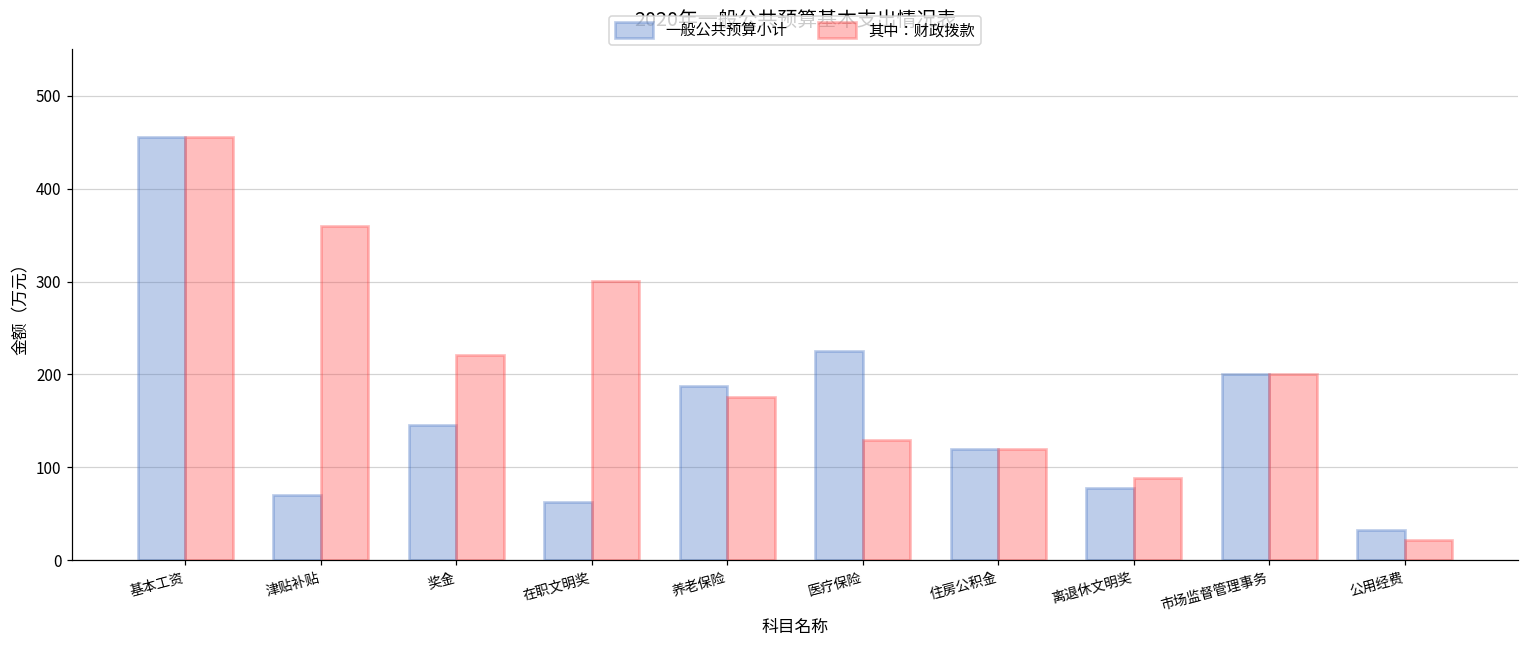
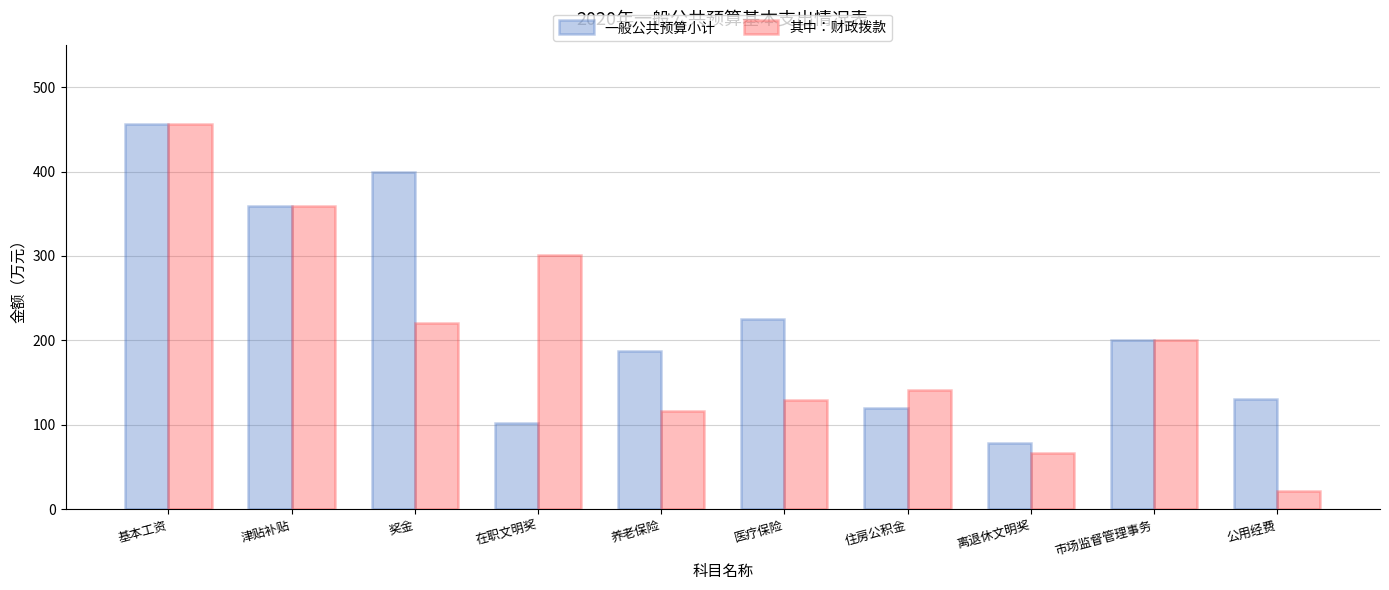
  {
    "一般公共预算小计": {
      "基本工资": 460,
-     "津贴补贴": 70,
-     "奖金": 150,
-     "在职文明奖": 60,
+     "津贴补贴": 360,
+     "奖金": 400,
+     "在职文明奖": 100,
      "养老保险": 190,
      "医疗保险": 230,
      "住房公积金": 120,
      "离退休文明奖": 80,
      "市场监督管理事务": 200,
-     "公用经费": 30
+     "公用经费": 130
    },
    "其中：财政拨款": {
      "基本工资": 460,
      "津贴补贴": 360,
      "奖金": 220,
      "在职文明奖": 300,
-     "养老保险": 180,
+     "养老保险": 120,
      "医疗保险": 130,
-     "住房公积金": 120,
-     "离退休文明奖": 90,
+     "住房公积金": 140,
+     "离退休文明奖": 70,
      "市场监督管理事务": 200,
      "公用经费": 20
    }
  }
